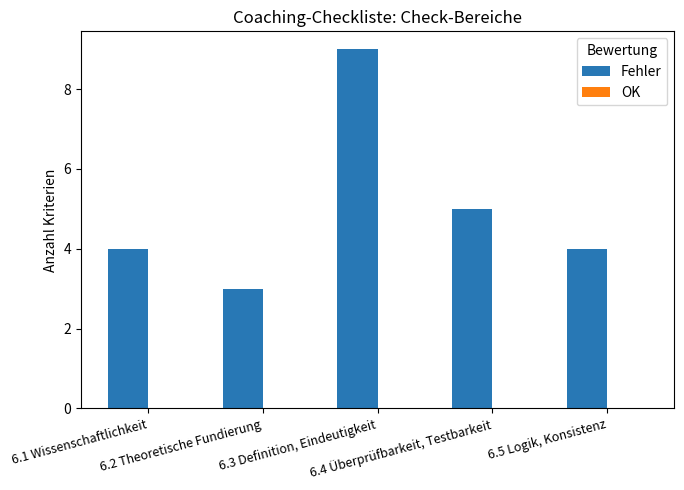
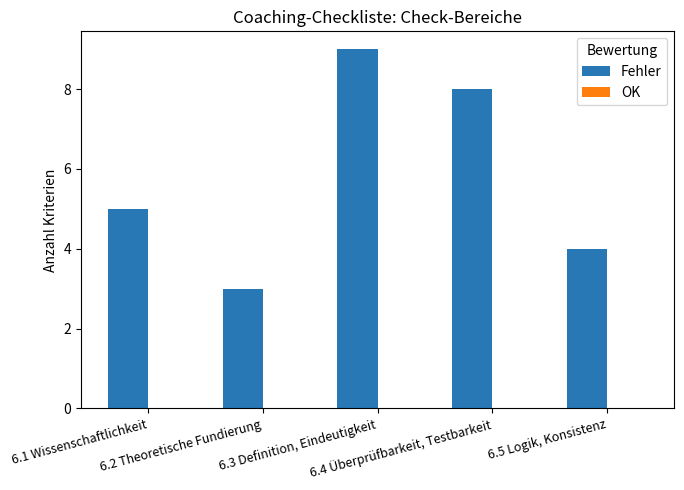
  {
    "Fehler": {
-     "6.1 Wissenschaftlichkeit": 4,
+     "6.1 Wissenschaftlichkeit": 5,
      "6.2 Theoretische Fundierung": 3,
      "6.3 Definition, Eindeutigkeit": 9,
-     "6.4 Überprüfbarkeit, Testbarkeit": 5,
+     "6.4 Überprüfbarkeit, Testbarkeit": 8,
      "6.5 Logik, Konsistenz": 4
    },
    "OK": {
      "6.1 Wissenschaftlichkeit": 0,
      "6.2 Theoretische Fundierung": 0,
      "6.3 Definition, Eindeutigkeit": 0,
      "6.4 Überprüfbarkeit, Testbarkeit": 0,
      "6.5 Logik, Konsistenz": 0
    }
  }
